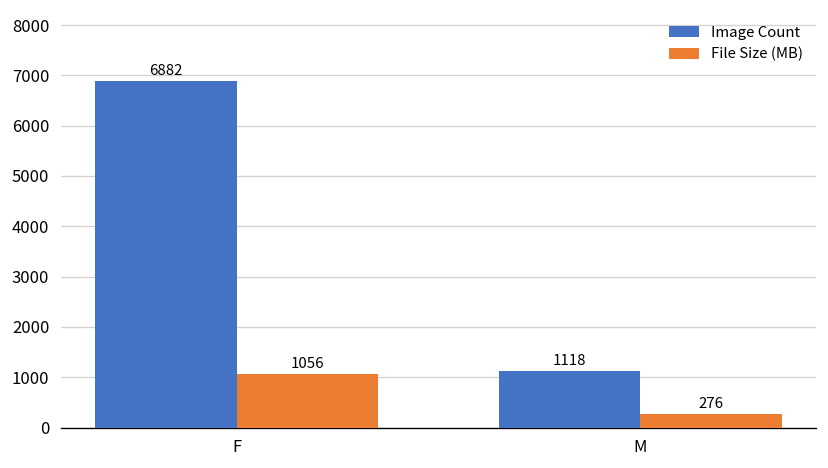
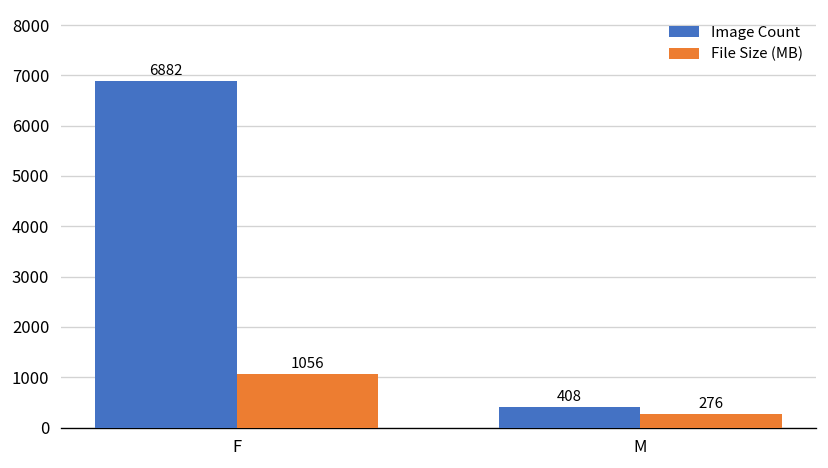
  {
    "Image Count": {
      "F": 6882,
-     "M": 1118
+     "M": 408
    },
    "File Size (MB)": {
      "F": 1056,
      "M": 276
    }
  }
